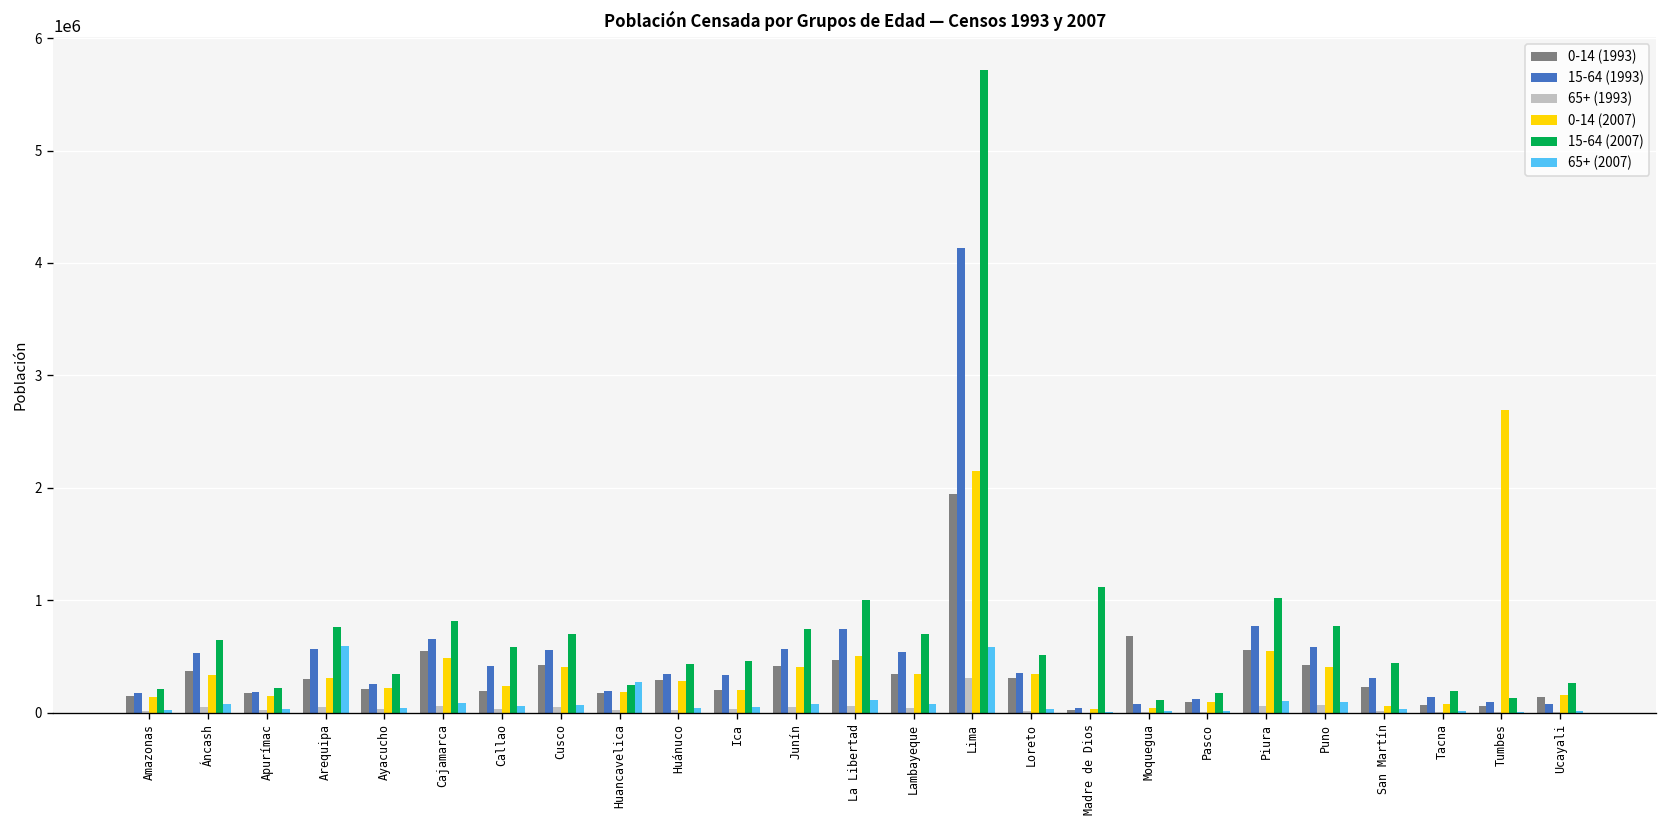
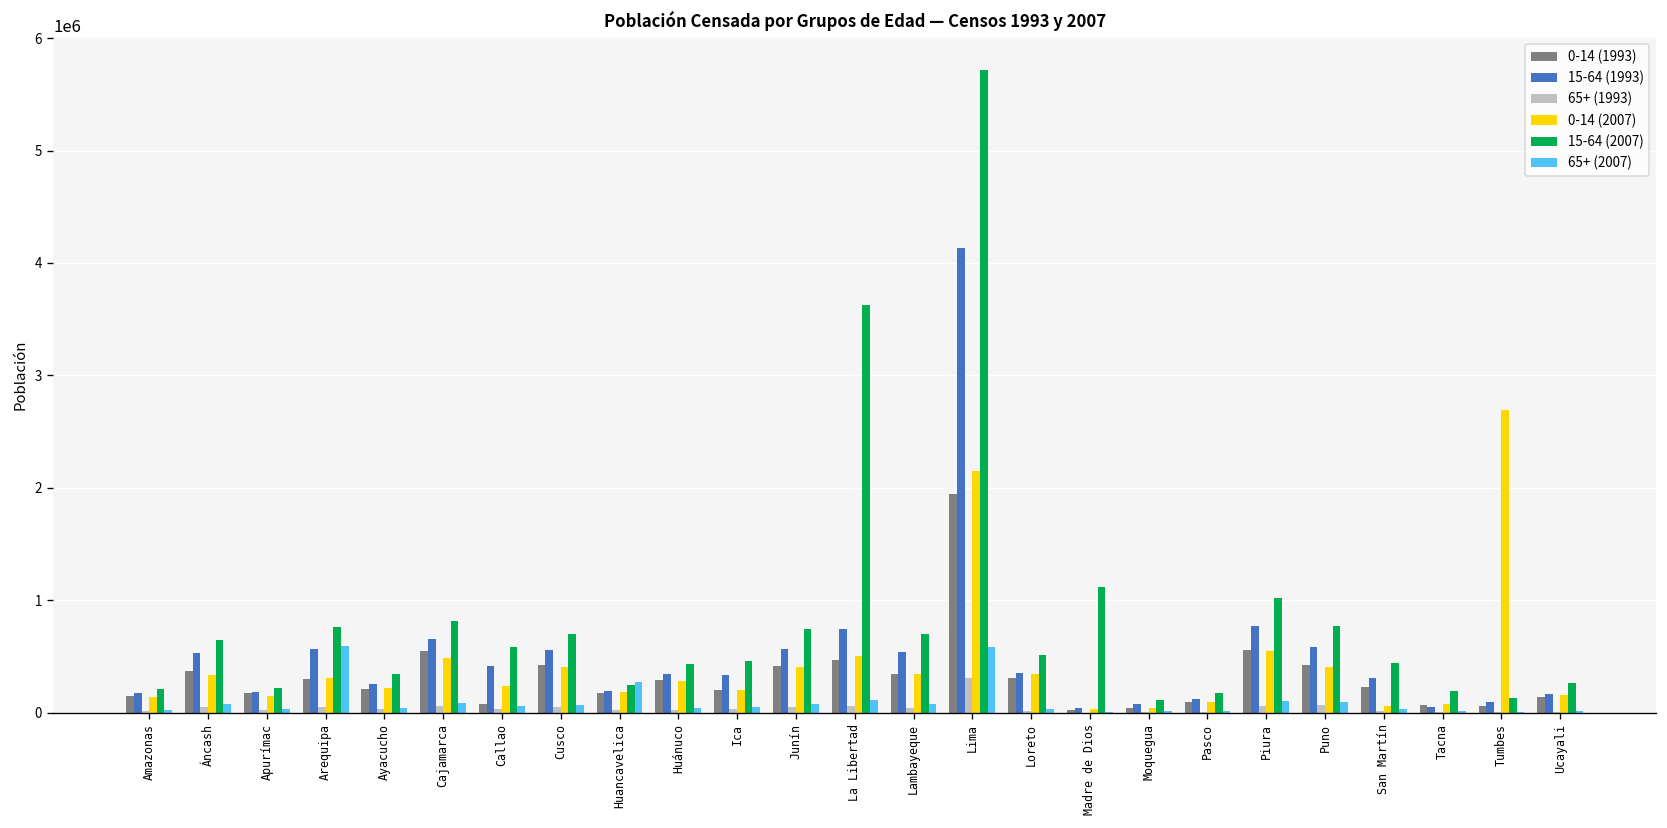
  {
    "0-14 (1993)": {
      "Amazonas": 200000,
      "Áncash": 400000,
      "Apurímac": 200000,
      "Arequipa": 300000,
      "Ayacucho": 200000,
      "Cajamarca": 500000,
-     "Callao": 200000,
+     "Callao": 100000,
      "Cusco": 400000,
      "Huancavelica": 200000,
      "Huánuco": 300000,
      "Ica": 200000,
      "Junín": 400000,
      "La Libertad": 500000,
      "Lambayeque": 300000,
      "Lima": 1900000,
      "Loreto": 300000,
-     "Moquegua": 700000,
+     "Moquegua": 0,
      "Pasco": 100000,
      "Piura": 600000,
      "Puno": 400000,
      "San Martín": 200000,
      "Tacna": 100000,
      "Tumbes": 100000,
      "Ucayali": 100000
    },
    "15-64 (1993)": {
      "Amazonas": 200000,
      "Áncash": 500000,
      "Apurímac": 200000,
      "Arequipa": 600000,
      "Ayacucho": 300000,
      "Cajamarca": 700000,
      "Callao": 400000,
      "Cusco": 600000,
      "Huancavelica": 200000,
      "Huánuco": 300000,
      "Ica": 300000,
      "Junín": 600000,
      "La Libertad": 700000,
      "Lambayeque": 500000,
      "Lima": 4100000,
      "Loreto": 400000,
      "Madre de Dios": 0,
      "Moquegua": 100000,
      "Pasco": 100000,
      "Piura": 800000,
      "Puno": 600000,
      "San Martín": 300000,
-     "Tacna": 140000,
+     "Tacna": 50000,
      "Tumbes": 100000,
-     "Ucayali": 100000
+     "Ucayali": 200000
    },
    "65+ (1993)": {
      "Áncash": 100000,
      "Arequipa": 0,
      "Ayacucho": 0,
      "Cajamarca": 100000,
      "Callao": 0,
      "Cusco": 0,
      "Ica": 0,
      "Junín": 0,
      "La Libertad": 100000,
      "Lambayeque": 0,
      "Lima": 300000,
      "Piura": 100000,
      "Puno": 100000
    },
    "0-14 (2007)": {
      "Amazonas": 100000,
      "Áncash": 300000,
      "Apurímac": 200000,
      "Arequipa": 300000,
      "Ayacucho": 200000,
      "Cajamarca": 500000,
      "Callao": 200000,
      "Cusco": 400000,
      "Huancavelica": 200000,
      "Huánuco": 300000,
      "Ica": 200000,
      "Junín": 400000,
      "La Libertad": 500000,
      "Lambayeque": 300000,
      "Lima": 2100000,
      "Loreto": 300000,
      "Madre de Dios": 0,
      "Moquegua": 0,
      "Pasco": 100000,
      "Piura": 600000,
      "Puno": 400000,
      "San Martín": 100000,
      "Tacna": 100000,
      "Tumbes": 2700000,
      "Ucayali": 200000
    },
    "15-64 (2007)": {
      "Amazonas": 200000,
      "Áncash": 600000,
      "Apurímac": 200000,
      "Arequipa": 800000,
      "Ayacucho": 300000,
      "Cajamarca": 800000,
      "Callao": 600000,
      "Cusco": 700000,
      "Huancavelica": 200000,
      "Huánuco": 400000,
      "Ica": 500000,
      "Junín": 700000,
-     "La Libertad": 1000000,
+     "La Libertad": 3600000,
      "Lambayeque": 700000,
      "Lima": 5700000,
      "Loreto": 500000,
      "Madre de Dios": 1100000,
      "Moquegua": 100000,
      "Pasco": 200000,
      "Piura": 1000000,
      "Puno": 800000,
      "San Martín": 400000,
      "Tacna": 200000,
      "Tumbes": 100000,
      "Ucayali": 300000
    },
    "65+ (2007)": {
      "Áncash": 100000,
      "Apurímac": 0,
      "Arequipa": 600000,
      "Ayacucho": 0,
      "Cajamarca": 100000,
      "Callao": 100000,
      "Cusco": 100000,
      "Huancavelica": 300000,
      "Huánuco": 0,
      "Ica": 0,
      "Junín": 100000,
      "La Libertad": 100000,
      "Lambayeque": 100000,
      "Lima": 600000,
      "Loreto": 0,
      "Piura": 100000,
      "Puno": 100000,
      "San Martín": 0
    }
  }
